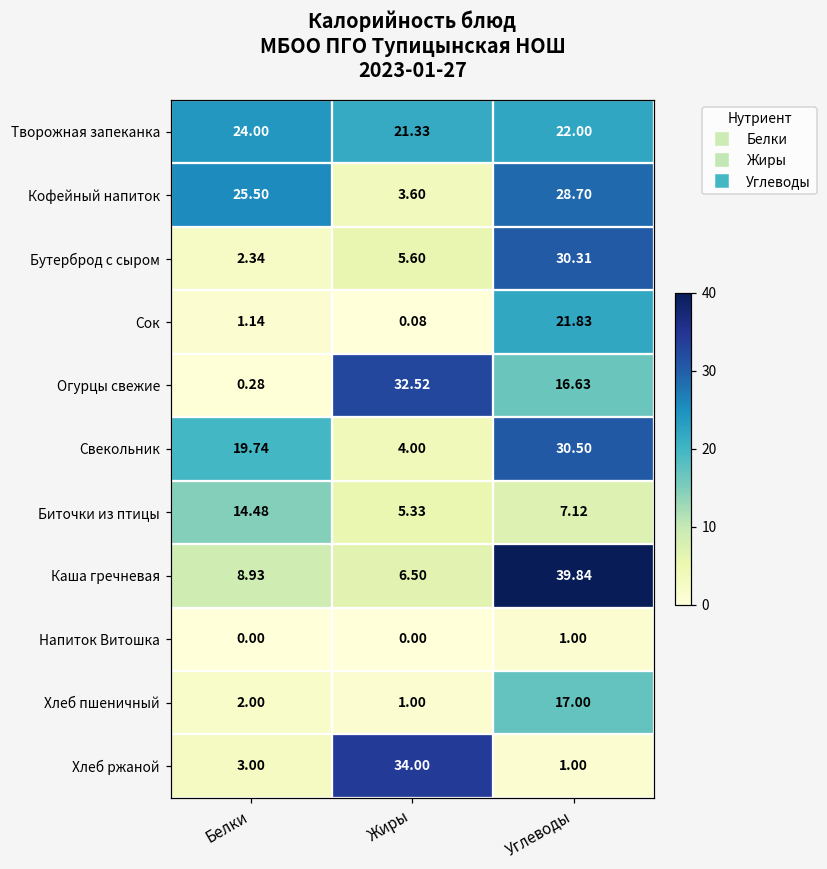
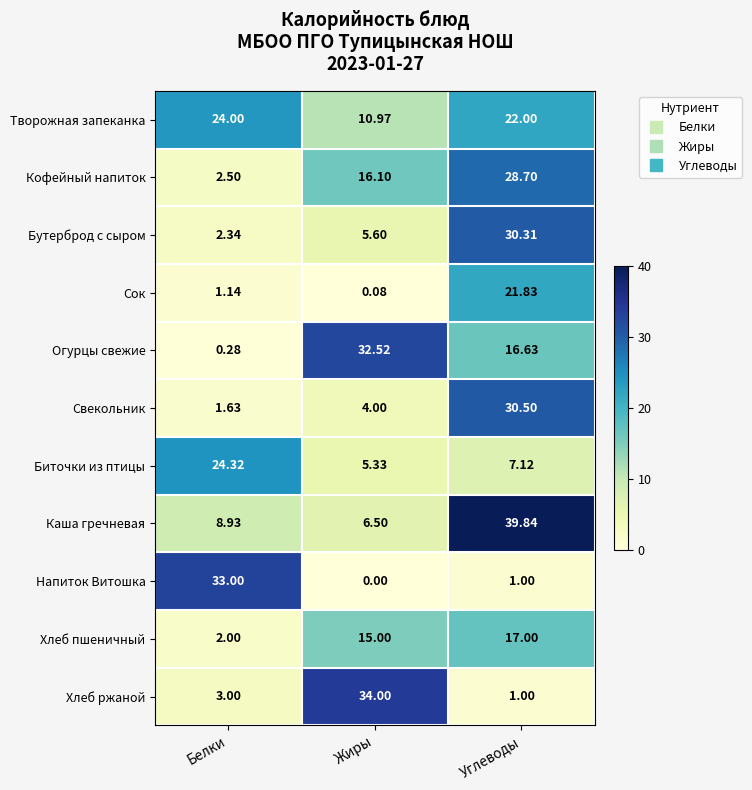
  {
    "Творожная запеканка": {
      "Белки": 24.00,
-     "Жиры": 21.33,
+     "Жиры": 10.97,
      "Углеводы": 22.00
    },
    "Кофейный напиток": {
-     "Белки": 25.50,
-     "Жиры": 3.60,
+     "Белки": 2.50,
+     "Жиры": 16.10,
      "Углеводы": 28.70
    },
    "Бутерброд с сыром": {
      "Белки": 2.34,
      "Жиры": 5.60,
      "Углеводы": 30.31
    },
    "Сок": {
      "Белки": 1.14,
      "Жиры": 0.08,
      "Углеводы": 21.83
    },
    "Огурцы свежие": {
      "Белки": 0.28,
      "Жиры": 32.52,
      "Углеводы": 16.63
    },
    "Свекольник": {
-     "Белки": 19.74,
+     "Белки": 1.63,
      "Жиры": 4.00,
      "Углеводы": 30.50
    },
    "Биточки из птицы": {
-     "Белки": 14.48,
+     "Белки": 24.32,
      "Жиры": 5.33,
      "Углеводы": 7.12
    },
    "Каша гречневая": {
      "Белки": 8.93,
      "Жиры": 6.50,
      "Углеводы": 39.84
    },
    "Напиток Витошка": {
-     "Белки": 0.00,
+     "Белки": 33.00,
      "Жиры": 0.00,
      "Углеводы": 1.00
    },
    "Хлеб пшеничный": {
      "Белки": 2.00,
-     "Жиры": 1.00,
+     "Жиры": 15.00,
      "Углеводы": 17.00
    },
    "Хлеб ржаной": {
      "Белки": 3.00,
      "Жиры": 34.00,
      "Углеводы": 1.00
    }
  }
